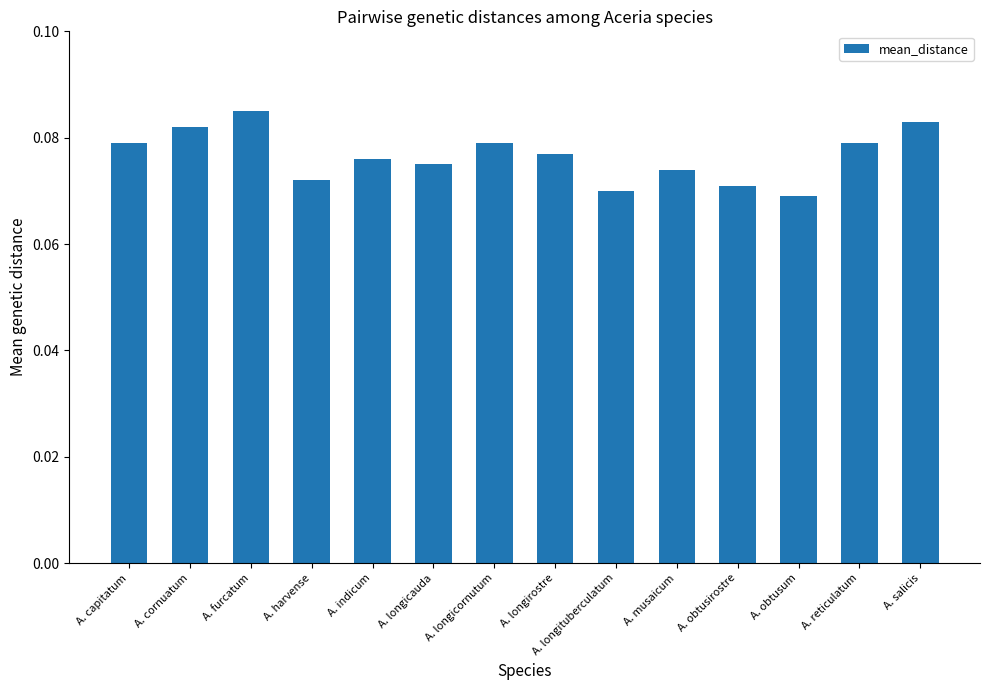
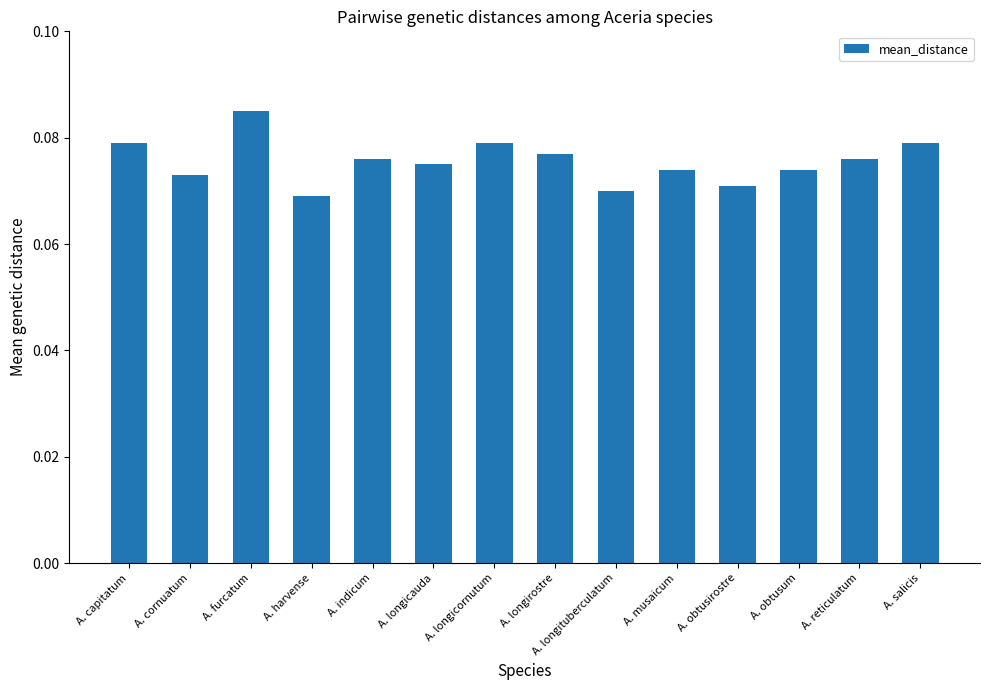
  {
    "A. capitatum": 0.079,
-   "A. cornuatum": 0.082,
+   "A. cornuatum": 0.073,
    "A. furcatum": 0.085,
-   "A. harvense": 0.072,
+   "A. harvense": 0.069,
    "A. indicum": 0.076,
    "A. longicauda": 0.075,
    "A. longicornutum": 0.079,
    "A. longirostre": 0.077,
    "A. longituberculatum": 0.070,
    "A. musaicum": 0.074,
    "A. obtusirostre": 0.071,
-   "A. obtusum": 0.069,
-   "A. reticulatum": 0.079,
-   "A. salicis": 0.083
+   "A. obtusum": 0.074,
+   "A. reticulatum": 0.076,
+   "A. salicis": 0.079
  }
